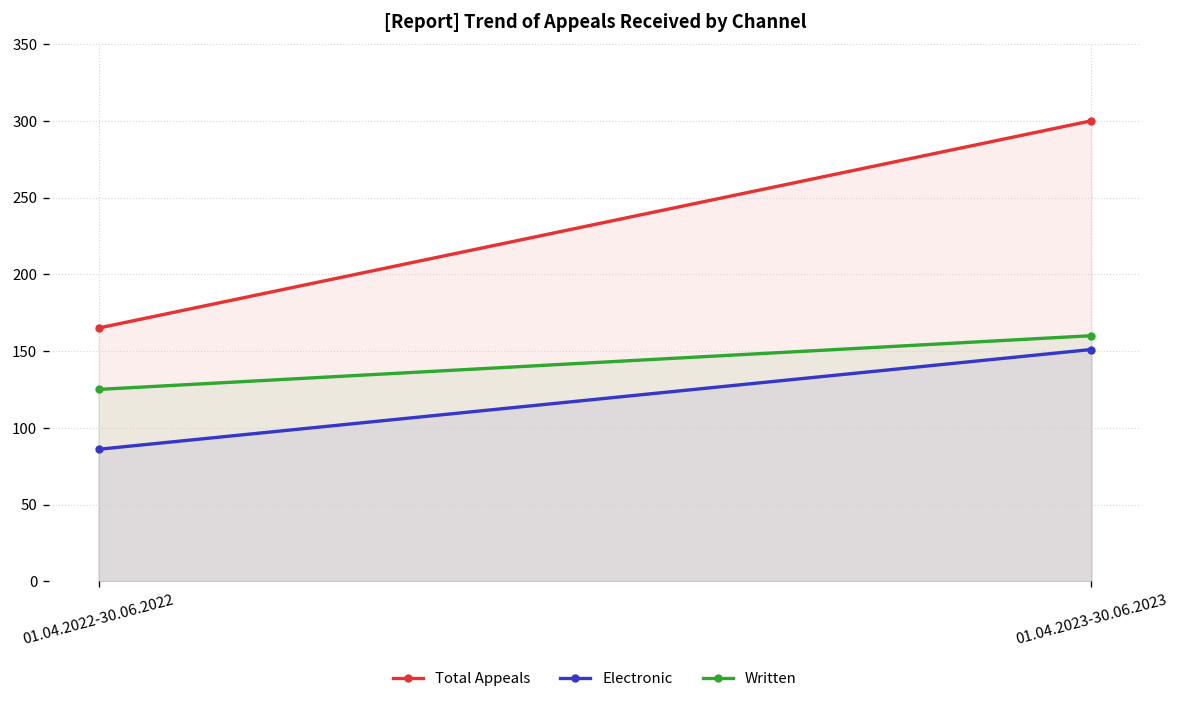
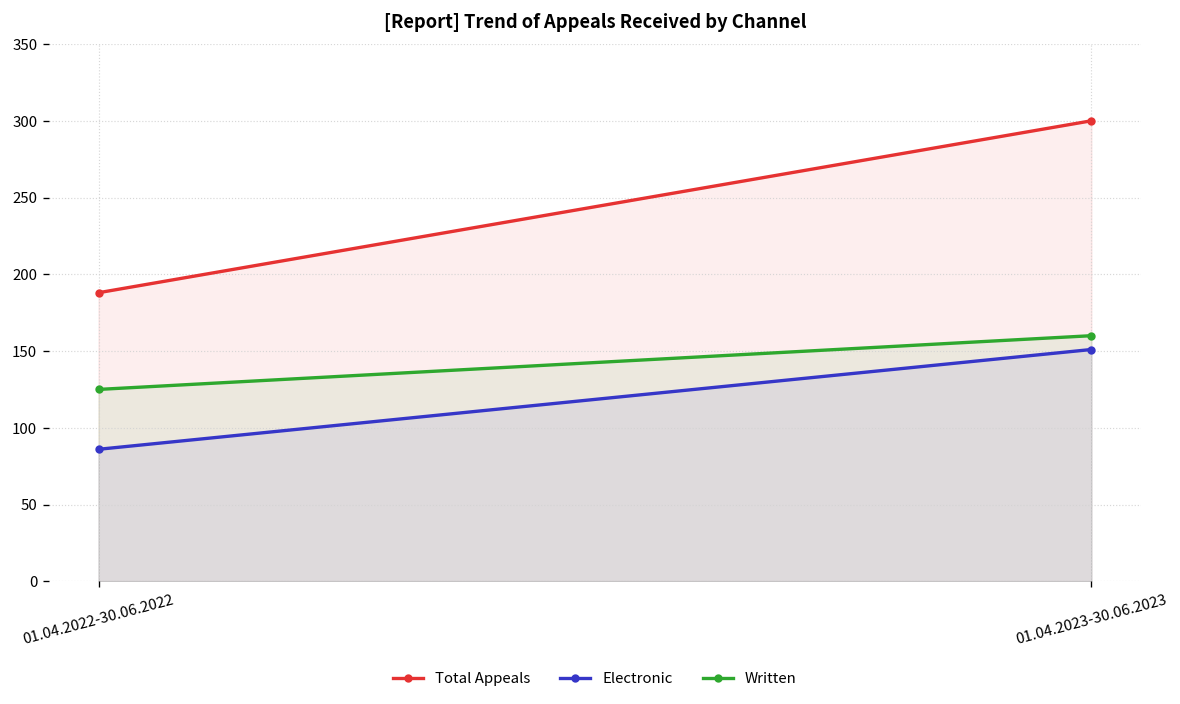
  {
    "Total Appeals": {
-     "01.04.2022-30.06.2022": 165,
+     "01.04.2022-30.06.2022": 188,
      "01.04.2023-30.06.2023": 300
    },
    "Electronic": {
      "01.04.2022-30.06.2022": 86,
      "01.04.2023-30.06.2023": 151
    },
    "Written": {
      "01.04.2022-30.06.2022": 125,
      "01.04.2023-30.06.2023": 160
    }
  }
